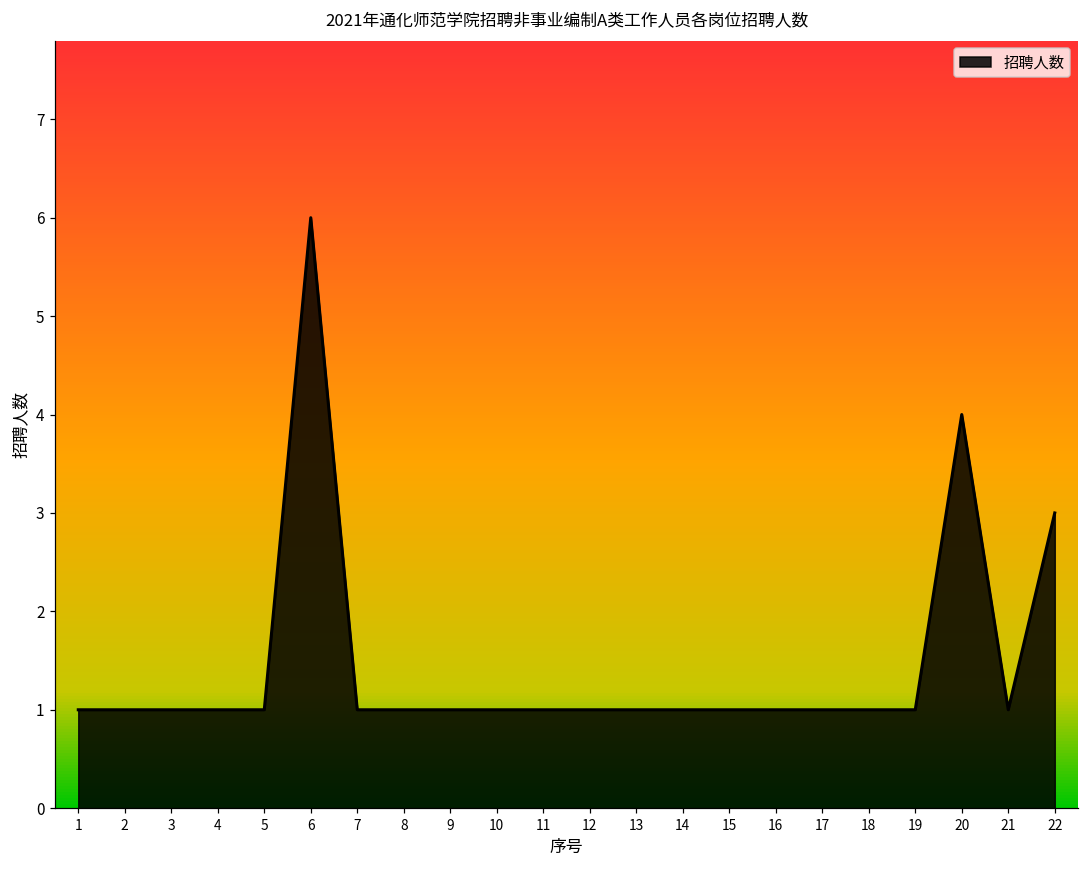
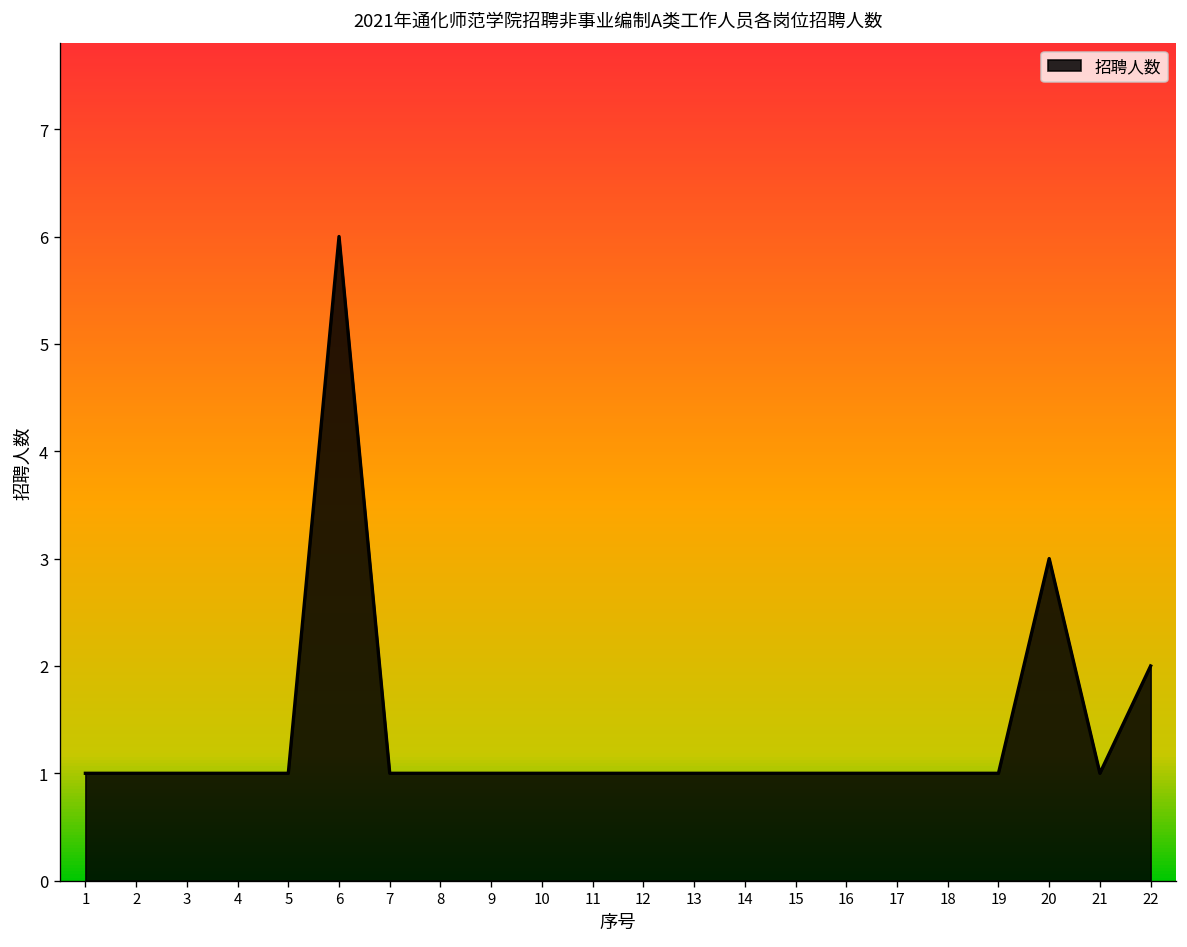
  {
    "1": 1,
    "2": 1,
    "3": 1,
    "4": 1,
    "5": 1,
    "6": 6,
    "7": 1,
    "8": 1,
    "9": 1,
    "10": 1,
    "11": 1,
    "12": 1,
    "13": 1,
    "14": 1,
    "15": 1,
    "16": 1,
    "17": 1,
    "18": 1,
    "19": 1,
-   "20": 4,
+   "20": 3,
    "21": 1,
-   "22": 3
+   "22": 2
  }
